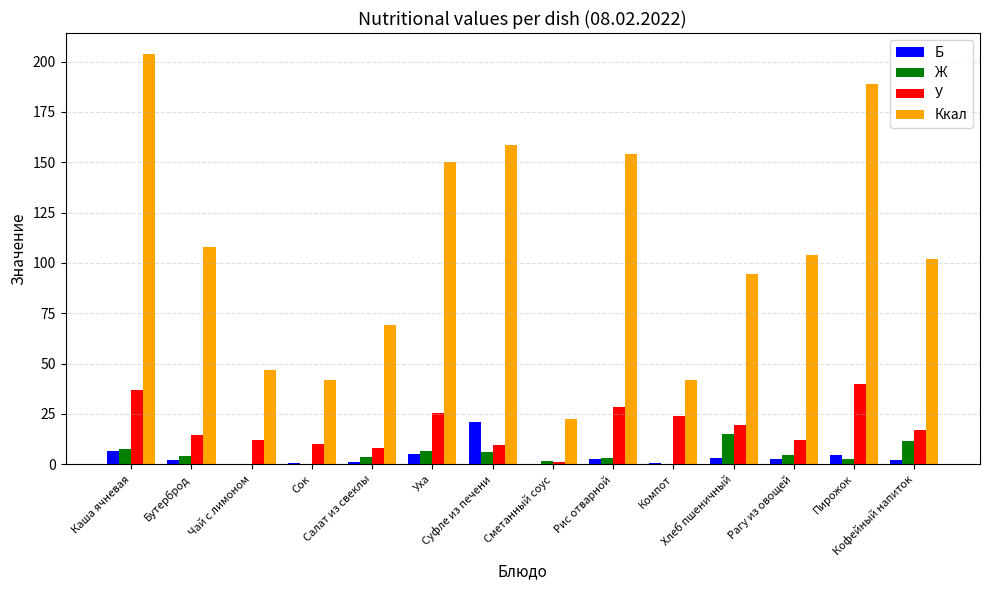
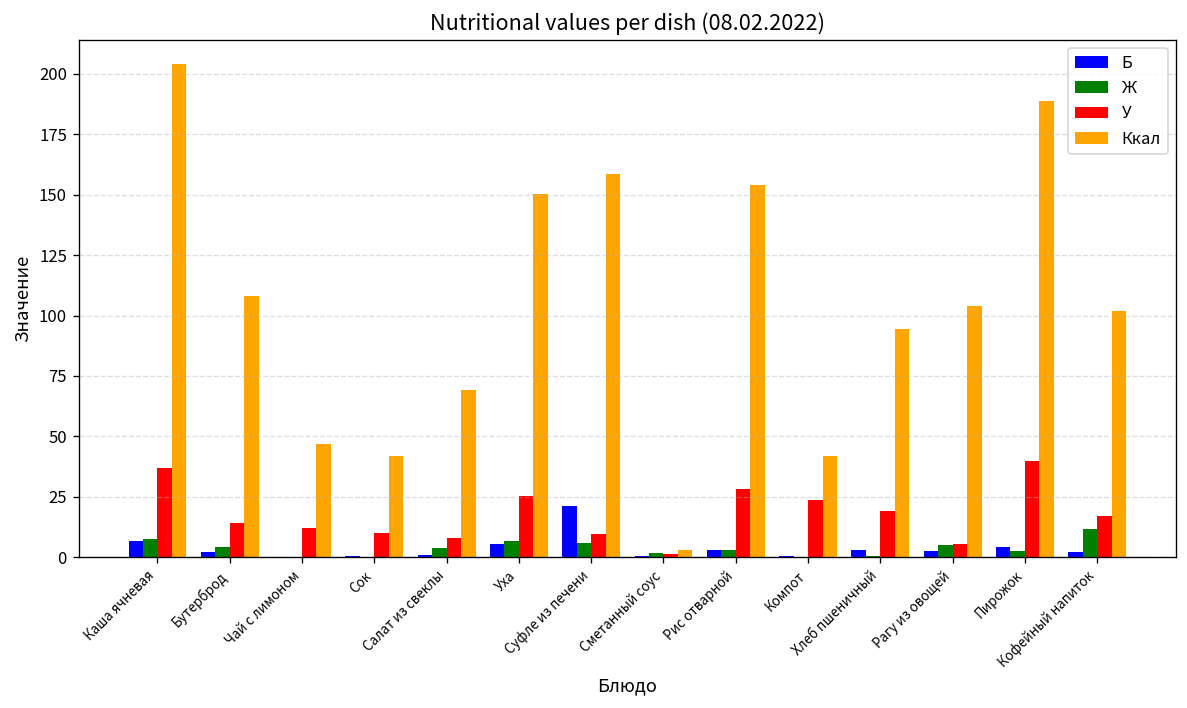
  {
    "Б": {
      "Каша ячневая": 7,
      "Бутерброд": 2,
      "Уха": 5,
      "Суфле из печени": 21,
      "Рис отварной": 3,
      "Хлеб пшеничный": 3,
      "Рагу из овощей": 3,
      "Пирожок": 4,
      "Кофейный напиток": 2
    },
    "Ж": {
      "Каша ячневая": 8,
      "Бутерброд": 4,
      "Чай с лимоном": 0,
      "Сок": 0,
      "Салат из свеклы": 4,
      "Уха": 7,
      "Суфле из печени": 6,
      "Сметанный соус": 2,
      "Рис отварной": 3,
      "Компот": 0,
-     "Хлеб пшеничный": 15,
+     "Хлеб пшеничный": 0,
      "Рагу из овощей": 5,
      "Пирожок": 2,
      "Кофейный напиток": 12
    },
    "У": {
      "Каша ячневая": 37,
      "Бутерброд": 14,
      "Чай с лимоном": 12,
      "Сок": 10,
      "Салат из свеклы": 8,
      "Уха": 25,
      "Суфле из печени": 10,
      "Рис отварной": 28,
      "Компот": 24,
      "Хлеб пшеничный": 19,
-     "Рагу из овощей": 12,
+     "Рагу из овощей": 5,
      "Пирожок": 40,
      "Кофейный напиток": 17
    },
    "Ккал": {
      "Каша ячневая": 204,
      "Бутерброд": 108,
      "Чай с лимоном": 47,
      "Сок": 42,
      "Салат из свеклы": 69,
      "Уха": 150,
      "Суфле из печени": 159,
-     "Сметанный соус": 23,
+     "Сметанный соус": 3,
      "Рис отварной": 154,
      "Компот": 42,
      "Хлеб пшеничный": 94,
      "Рагу из овощей": 104,
      "Пирожок": 189,
      "Кофейный напиток": 102
    }
  }
